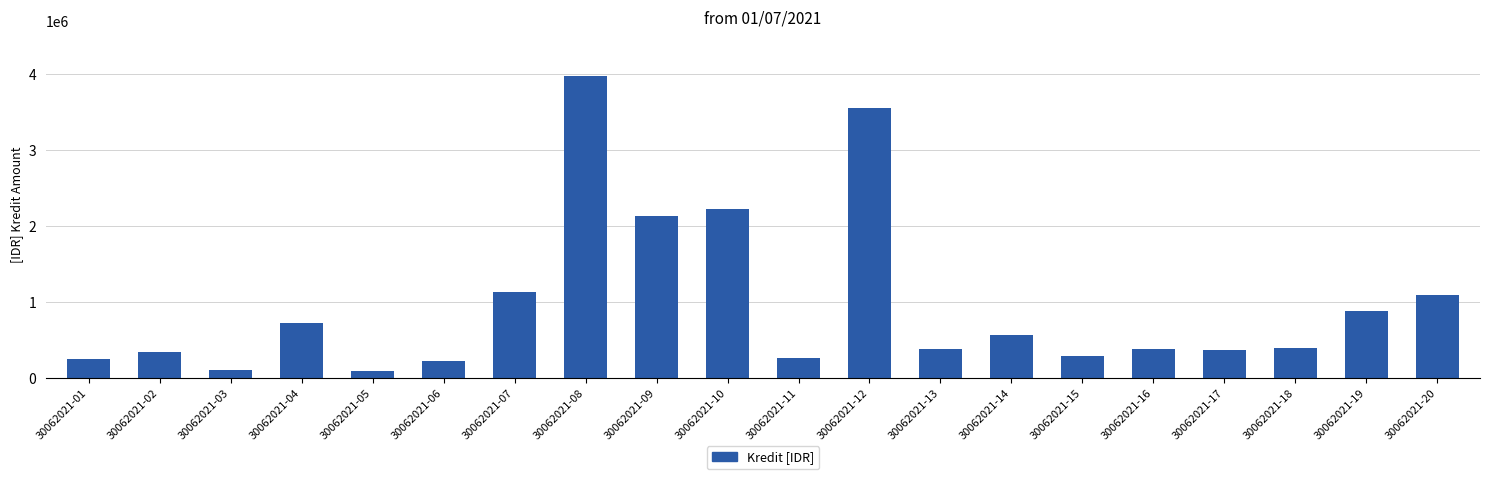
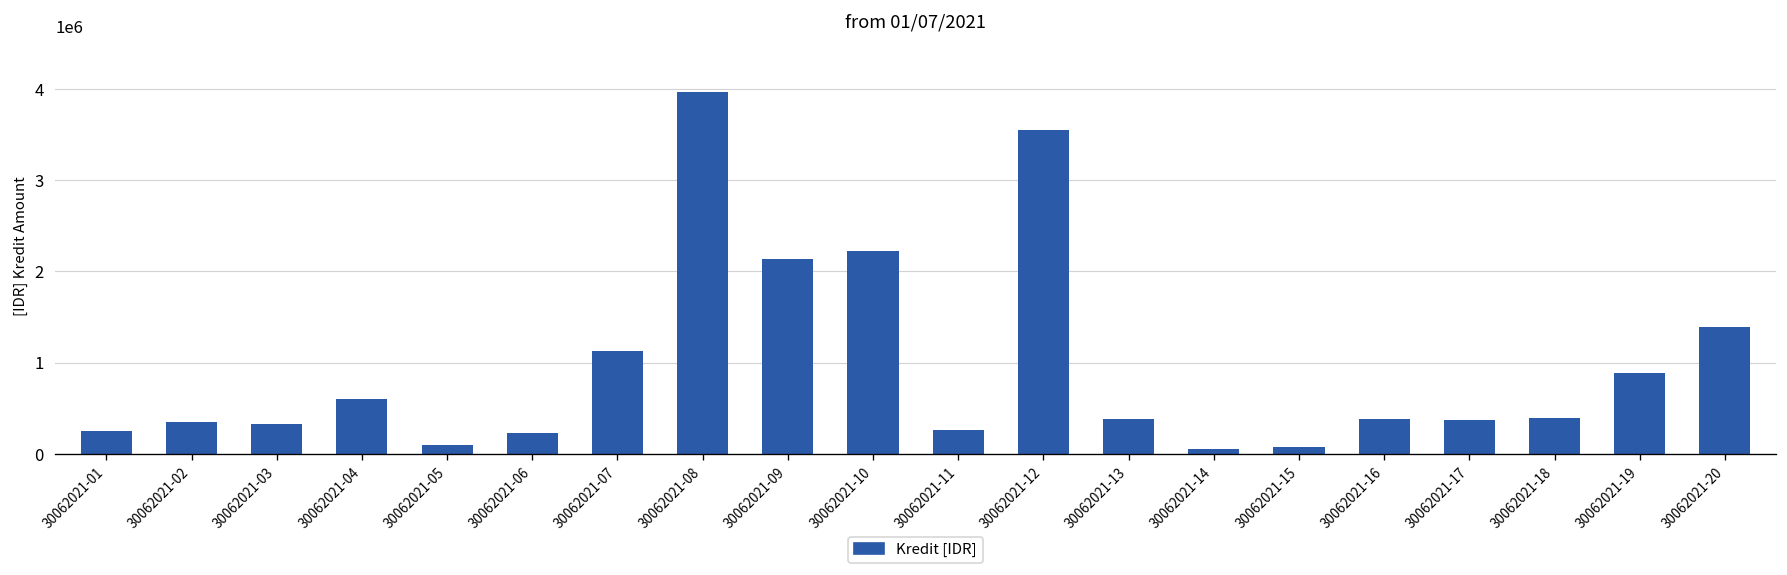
  {
    "30062021-01": 200000,
    "30062021-02": 300000,
-   "30062021-03": 100000,
-   "30062021-04": 700000,
+   "30062021-03": 300000,
+   "30062021-04": 600000,
    "30062021-05": 100000,
    "30062021-06": 200000,
    "30062021-07": 1100000,
    "30062021-08": 4000000,
    "30062021-09": 2100000,
    "30062021-10": 2200000,
    "30062021-11": 300000,
    "30062021-12": 3500000,
    "30062021-13": 400000,
-   "30062021-14": 600000,
-   "30062021-15": 300000,
+   "30062021-14": 0,
+   "30062021-15": 100000,
    "30062021-16": 400000,
    "30062021-17": 400000,
    "30062021-18": 400000,
    "30062021-19": 900000,
-   "30062021-20": 1100000
+   "30062021-20": 1400000
  }
